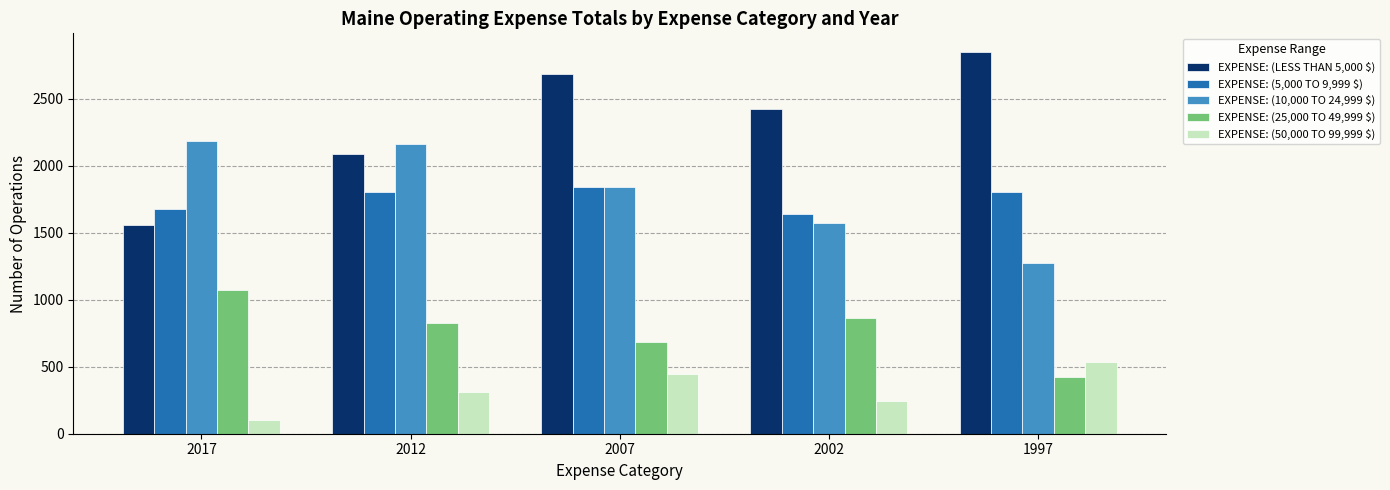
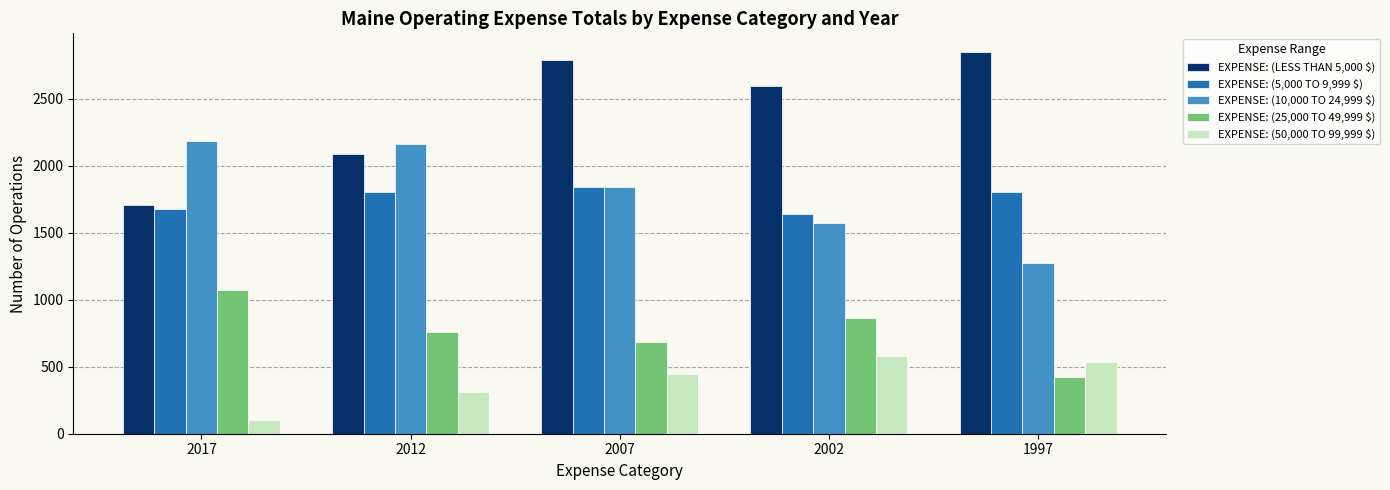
  {
    "EXPENSE: (LESS THAN 5,000 $)": {
-     "2017": 1560,
+     "2017": 1710,
      "2012": 2090,
-     "2007": 2680,
-     "2002": 2420,
+     "2007": 2790,
+     "2002": 2590,
      "1997": 2850
    },
    "EXPENSE: (25,000 TO 49,999 $)": {
      "2017": 1070,
-     "2012": 830,
+     "2012": 760,
      "2007": 690,
      "2002": 860,
      "1997": 420
    },
    "EXPENSE: (50,000 TO 99,999 $)": {
      "2017": 100,
      "2012": 310,
      "2007": 450,
-     "2002": 240,
+     "2002": 580,
      "1997": 540
    }
  }
